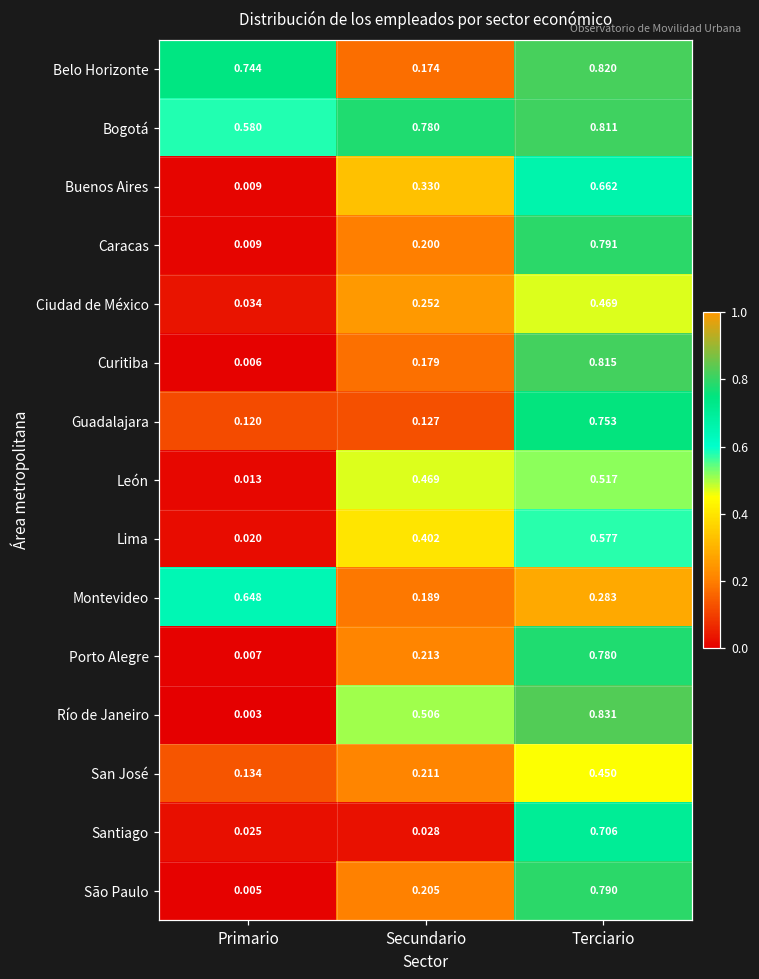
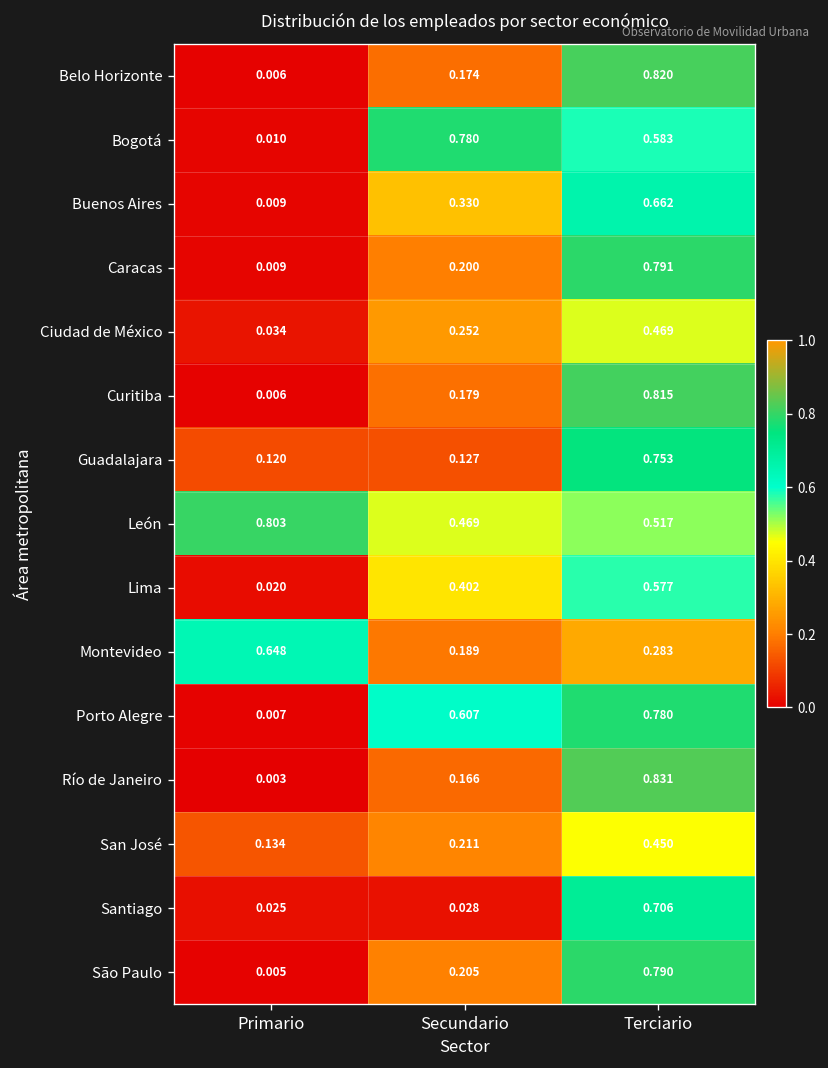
  {
    "Belo Horizonte": {
-     "Primario": 0.744,
+     "Primario": 0.006,
      "Secundario": 0.174,
      "Terciario": 0.820
    },
    "Bogotá": {
-     "Primario": 0.580,
+     "Primario": 0.010,
      "Secundario": 0.780,
-     "Terciario": 0.811
+     "Terciario": 0.583
    },
    "Buenos Aires": {
      "Primario": 0.009,
      "Secundario": 0.330,
      "Terciario": 0.662
    },
    "Caracas": {
      "Primario": 0.009,
      "Secundario": 0.200,
      "Terciario": 0.791
    },
    "Ciudad de México": {
      "Primario": 0.034,
      "Secundario": 0.252,
      "Terciario": 0.469
    },
    "Curitiba": {
      "Primario": 0.006,
      "Secundario": 0.179,
      "Terciario": 0.815
    },
    "Guadalajara": {
      "Primario": 0.120,
      "Secundario": 0.127,
      "Terciario": 0.753
    },
    "León": {
-     "Primario": 0.013,
+     "Primario": 0.803,
      "Secundario": 0.469,
      "Terciario": 0.517
    },
    "Lima": {
      "Primario": 0.020,
      "Secundario": 0.402,
      "Terciario": 0.577
    },
    "Montevideo": {
      "Primario": 0.648,
      "Secundario": 0.189,
      "Terciario": 0.283
    },
    "Porto Alegre": {
      "Primario": 0.007,
-     "Secundario": 0.213,
+     "Secundario": 0.607,
      "Terciario": 0.780
    },
    "Río de Janeiro": {
      "Primario": 0.003,
-     "Secundario": 0.506,
+     "Secundario": 0.166,
      "Terciario": 0.831
    },
    "San José": {
      "Primario": 0.134,
      "Secundario": 0.211,
      "Terciario": 0.450
    },
    "Santiago": {
      "Primario": 0.025,
      "Secundario": 0.028,
      "Terciario": 0.706
    },
    "São Paulo": {
      "Primario": 0.005,
      "Secundario": 0.205,
      "Terciario": 0.790
    }
  }
